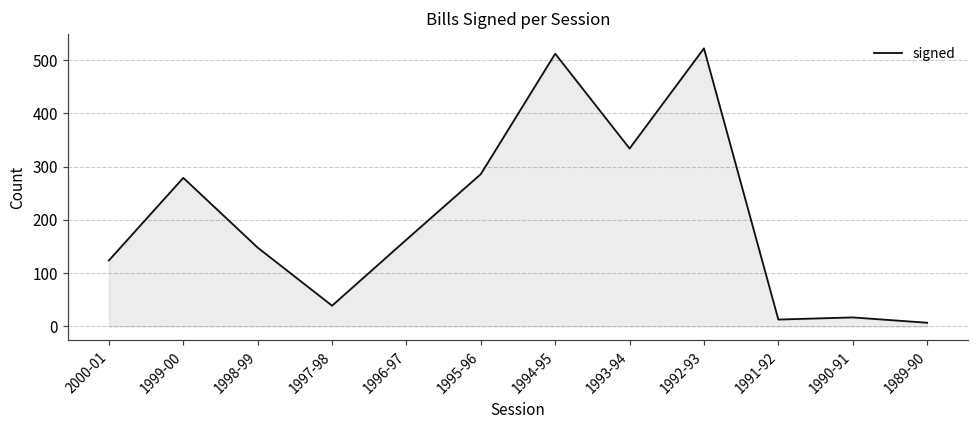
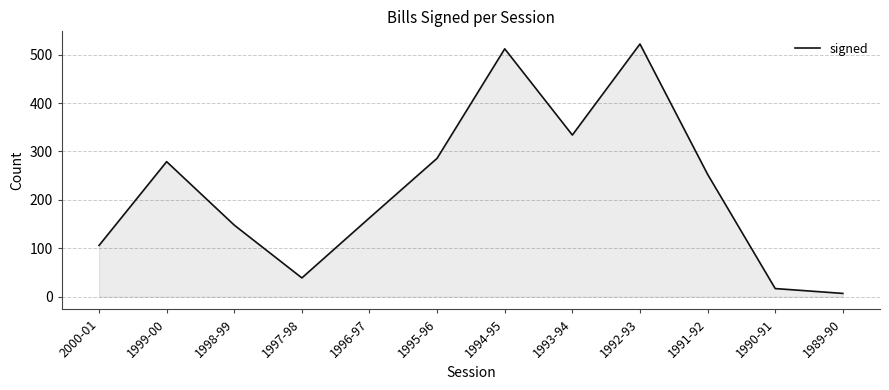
  {
-   "2000-01": 120,
+   "2000-01": 110,
    "1999-00": 280,
    "1998-99": 150,
    "1997-98": 40,
    "1996-97": 160,
    "1995-96": 290,
    "1994-95": 510,
    "1993-94": 330,
    "1992-93": 520,
-   "1991-92": 10,
+   "1991-92": 250,
    "1990-91": 20,
    "1989-90": 10
  }
